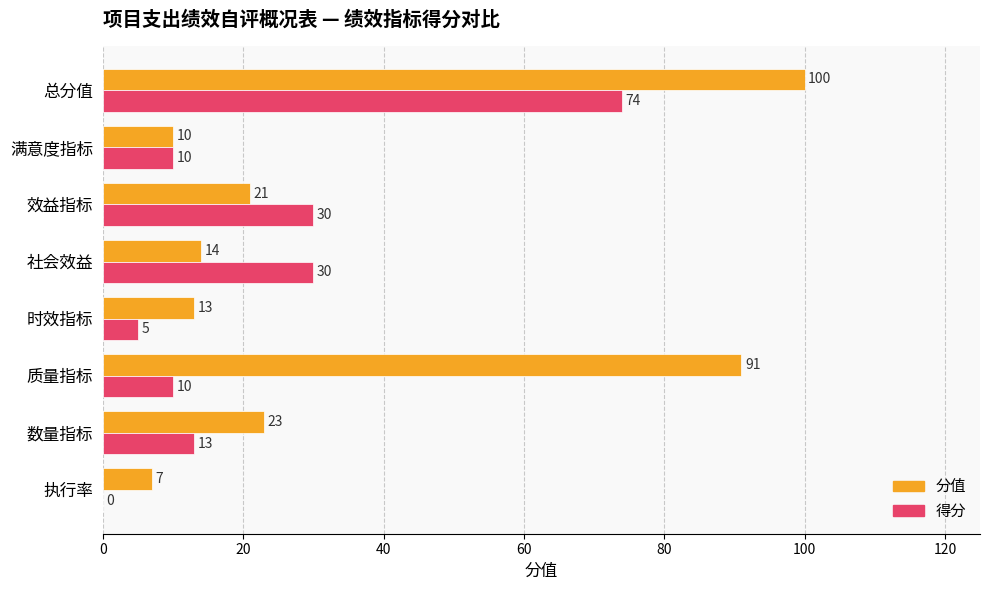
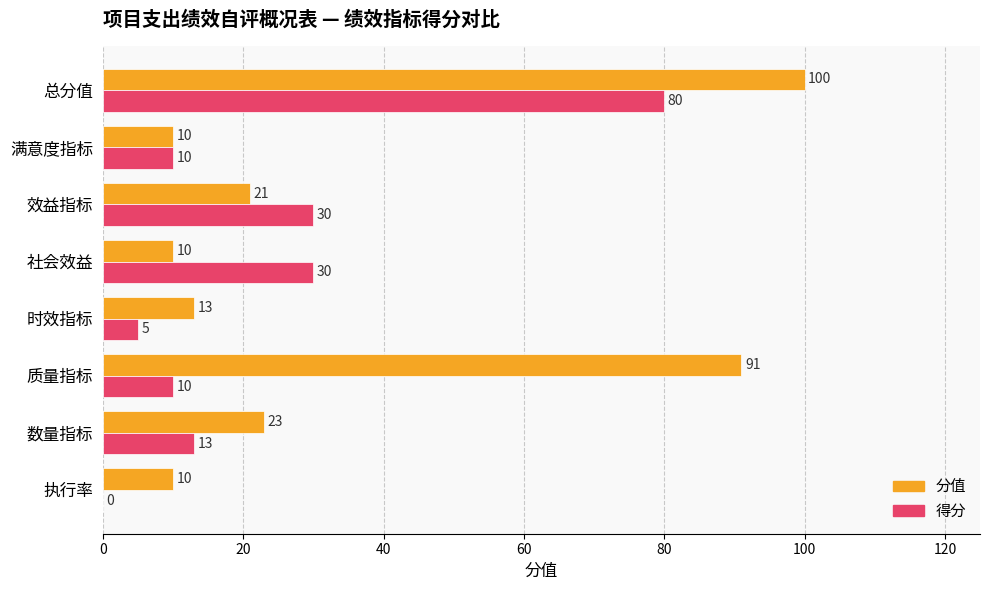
  {
    "分值": {
      "总分值": 100,
      "满意度指标": 10,
      "效益指标": 21,
-     "社会效益": 14,
+     "社会效益": 10,
      "时效指标": 13,
      "质量指标": 91,
      "数量指标": 23,
-     "执行率": 7
+     "执行率": 10
    },
    "得分": {
-     "总分值": 74,
+     "总分值": 80,
      "满意度指标": 10,
      "效益指标": 30,
      "社会效益": 30,
      "时效指标": 5,
      "质量指标": 10,
      "数量指标": 13,
      "执行率": 0
    }
  }
